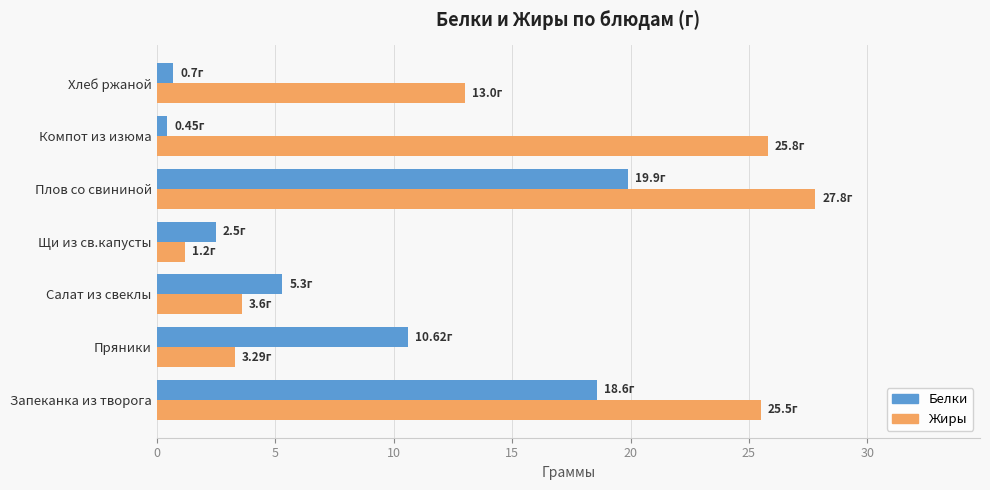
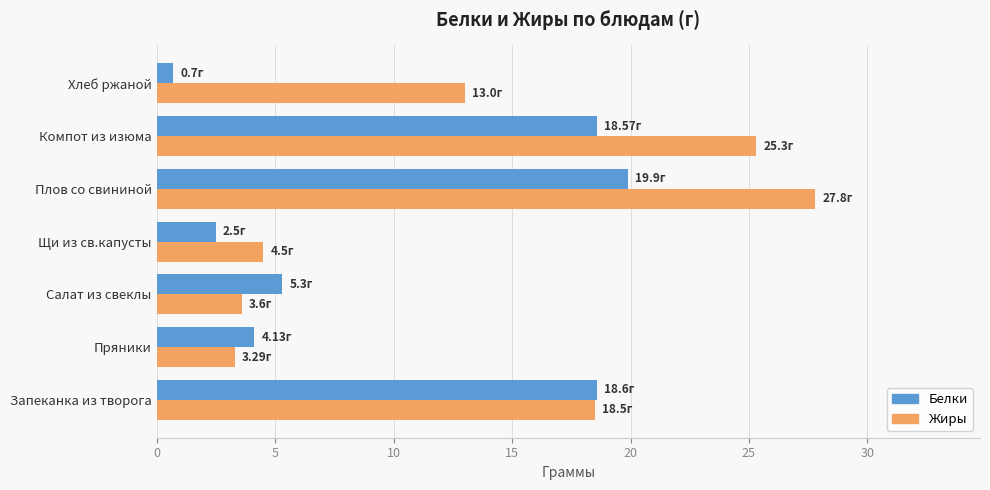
  {
    "Белки": {
      "Хлеб ржаной": "0.7г",
-     "Компот из изюма": "0.45г",
+     "Компот из изюма": "18.57г",
      "Плов со свининой": "19.9г",
      "Щи из св.капусты": "2.5г",
      "Салат из свеклы": "5.3г",
-     "Пряники": "10.62г",
+     "Пряники": "4.13г",
      "Запеканка из творога": "18.6г"
    },
    "Жиры": {
      "Хлеб ржаной": "13.0г",
-     "Компот из изюма": "25.8г",
+     "Компот из изюма": "25.3г",
      "Плов со свининой": "27.8г",
-     "Щи из св.капусты": "1.2г",
+     "Щи из св.капусты": "4.5г",
      "Салат из свеклы": "3.6г",
      "Пряники": "3.29г",
-     "Запеканка из творога": "25.5г"
+     "Запеканка из творога": "18.5г"
    }
  }
